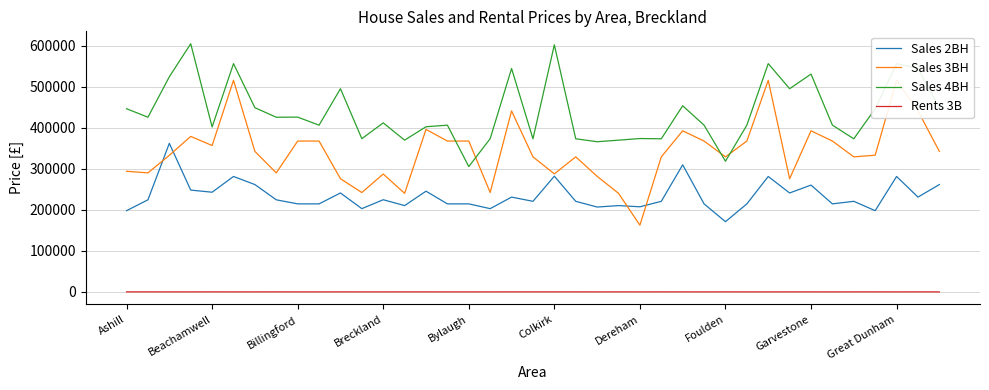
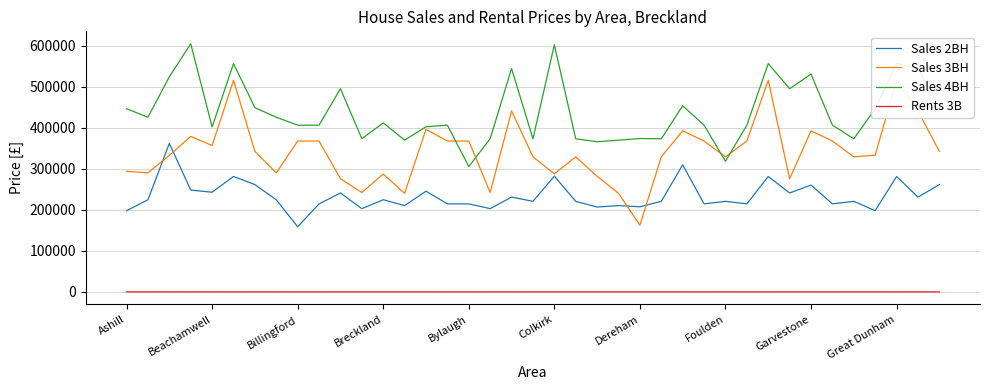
  {
    "Sales 2BH": {
      "Ashill": 200000,
      "Beachamwell": 240000,
-     "Billingford": 210000,
+     "Billingford": 160000,
      "Breckland": 230000,
      "Bylaugh": 210000,
      "Dereham": 210000,
-     "Foulden": 170000,
+     "Foulden": 220000,
      "Garvestone": 260000,
      "Great Dunham": 280000
    },
    "Sales 3BH": {
      "Ashill": 290000,
      "Beachamwell": 360000,
      "Billingford": 370000,
      "Breckland": 290000,
      "Bylaugh": 370000,
      "Dereham": 160000,
      "Foulden": 330000,
      "Garvestone": 390000
    },
    "Sales 4BH": {
      "Ashill": 450000,
      "Beachamwell": 400000,
-     "Billingford": 430000,
+     "Billingford": 410000,
      "Breckland": 410000,
      "Bylaugh": 310000,
      "Colkirk": 600000,
      "Dereham": 370000,
      "Foulden": 320000,
      "Garvestone": 530000
    },
    "Rents 3B": {
      "Ashill": 0,
      "Beachamwell": 0,
      "Billingford": 0,
      "Breckland": 0,
      "Bylaugh": 0,
      "Colkirk": 0,
      "Dereham": 0,
      "Foulden": 0,
      "Garvestone": 0,
      "Great Dunham": 0
    }
  }
